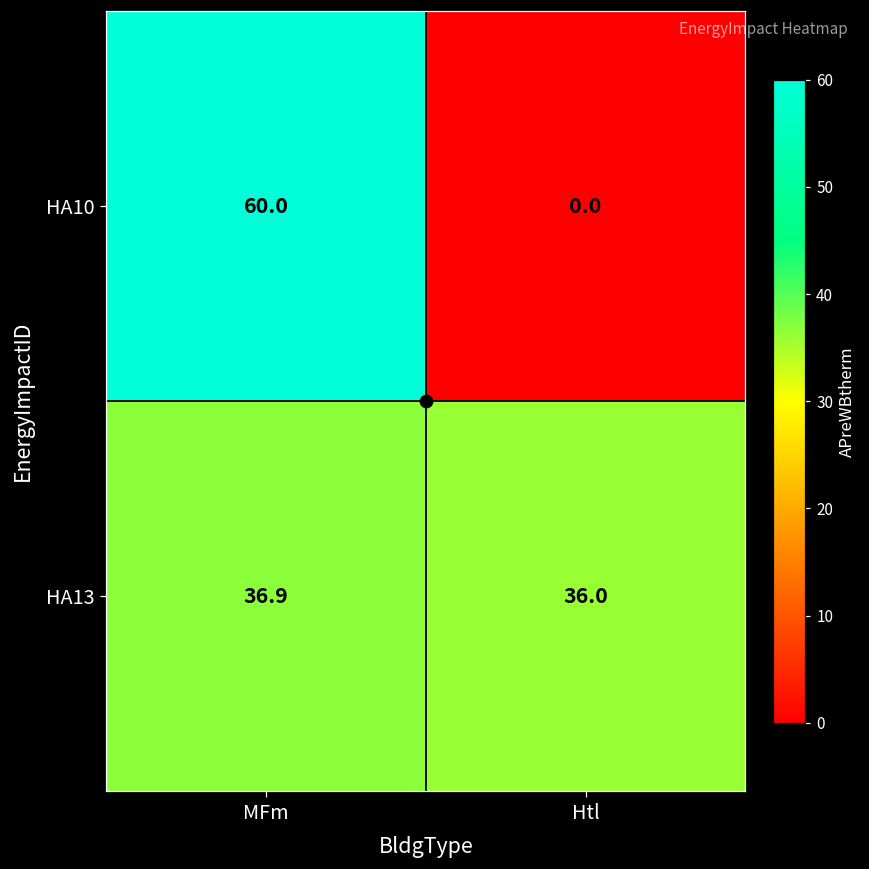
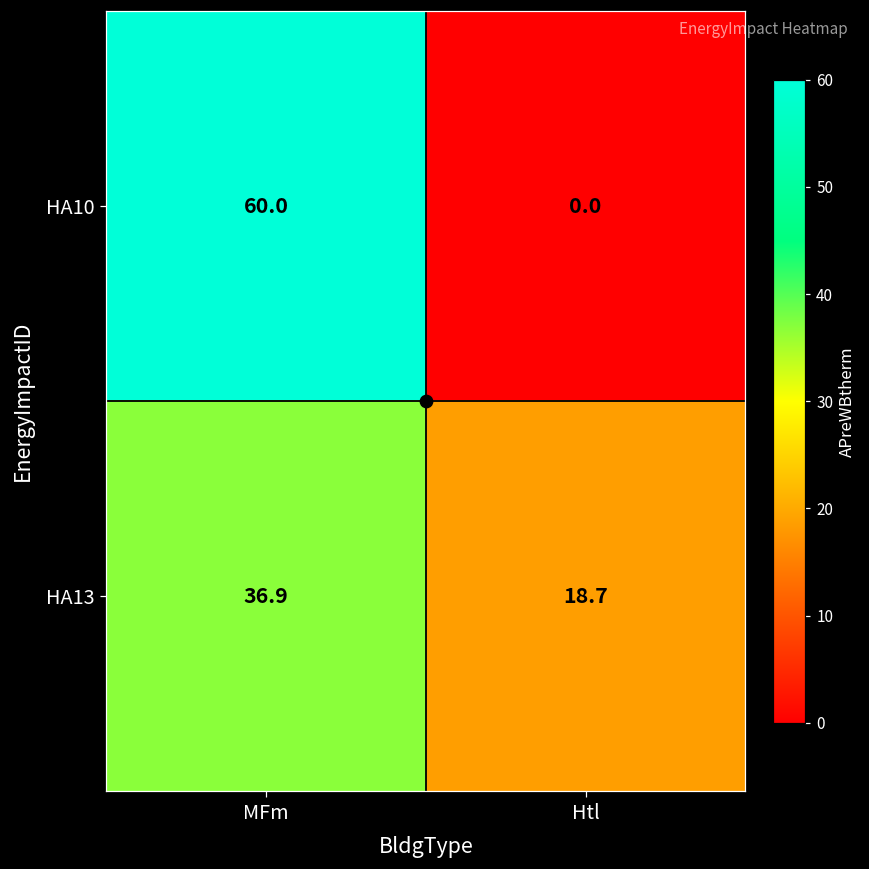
  {
    "HA10": {
      "MFm": 60.0,
      "Htl": 0.0
    },
    "HA13": {
      "MFm": 36.9,
-     "Htl": 36.0
+     "Htl": 18.7
    }
  }
